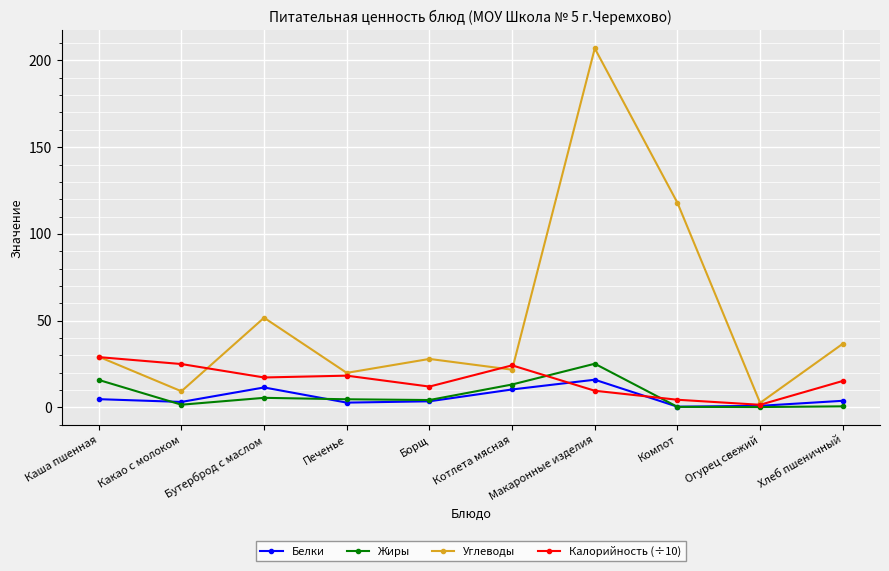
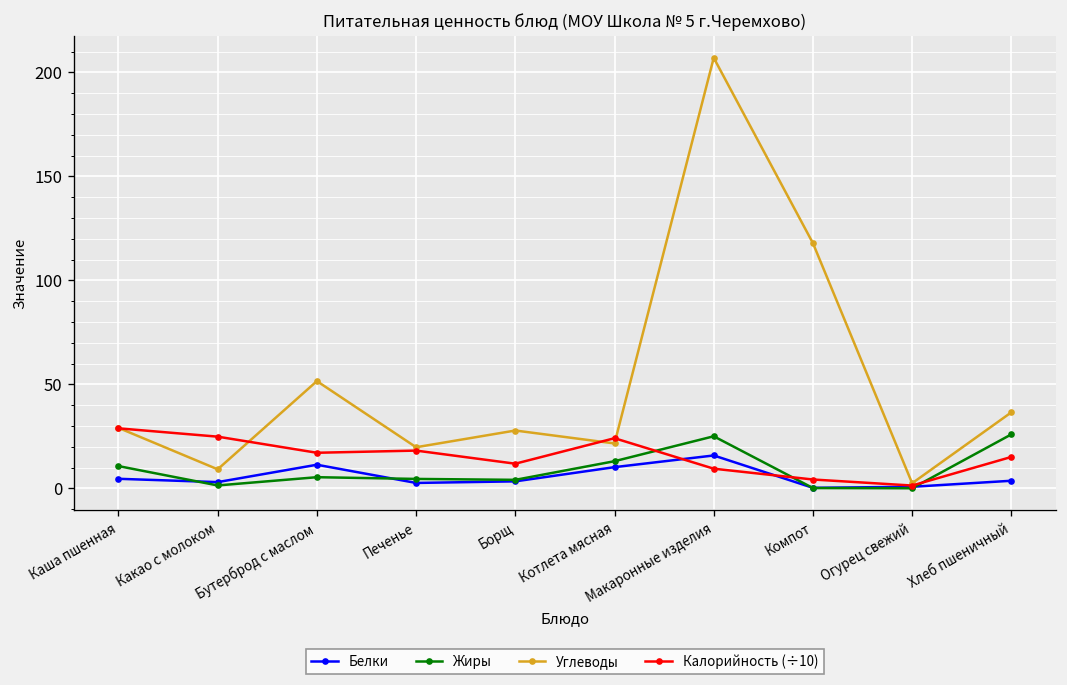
  {
    "Белки": {
      "Каша пшенная": 5,
      "Какао с молоком": 3,
      "Бутерброд с маслом": 11,
      "Печенье": 3,
      "Котлета мясная": 10,
      "Макаронные изделия": 16,
      "Хлеб пшеничный": 4
    },
    "Жиры": {
-     "Каша пшенная": 16,
+     "Каша пшенная": 11,
      "Какао с молоком": 1,
      "Бутерброд с маслом": 5,
      "Печенье": 5,
      "Котлета мясная": 13,
      "Макаронные изделия": 25,
-     "Хлеб пшеничный": 1
+     "Хлеб пшеничный": 26
    },
    "Углеводы": {
      "Какао с молоком": 9,
      "Бутерброд с маслом": 52,
      "Печенье": 20,
      "Борщ": 28,
      "Котлета мясная": 22,
      "Макаронные изделия": 207,
      "Компот": 118,
      "Хлеб пшеничный": 37
    },
    "Калорийность (÷10)": {
      "Какао с молоком": 25,
      "Бутерброд с маслом": 17,
      "Печенье": 18,
      "Борщ": 12,
      "Котлета мясная": 24,
      "Макаронные изделия": 10,
      "Компот": 4,
      "Хлеб пшеничный": 15
    }
  }
